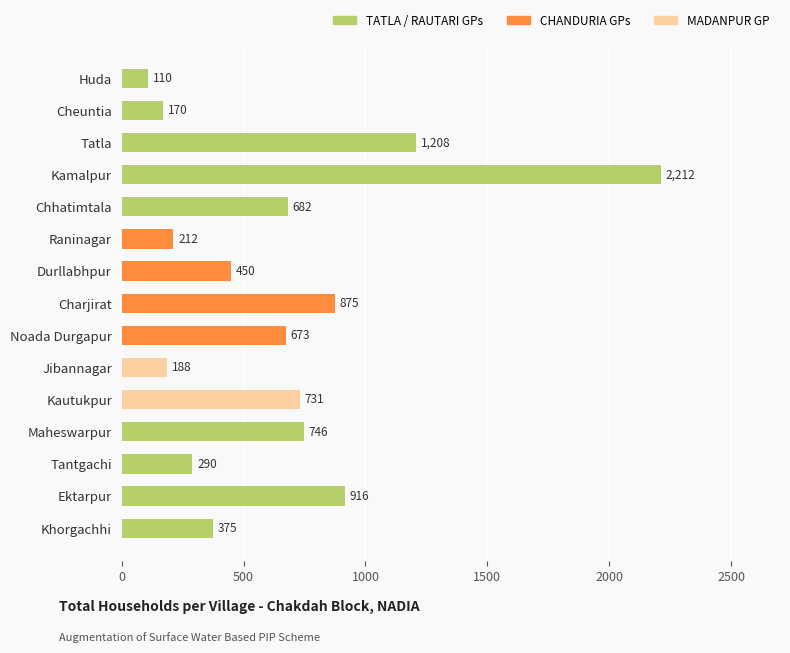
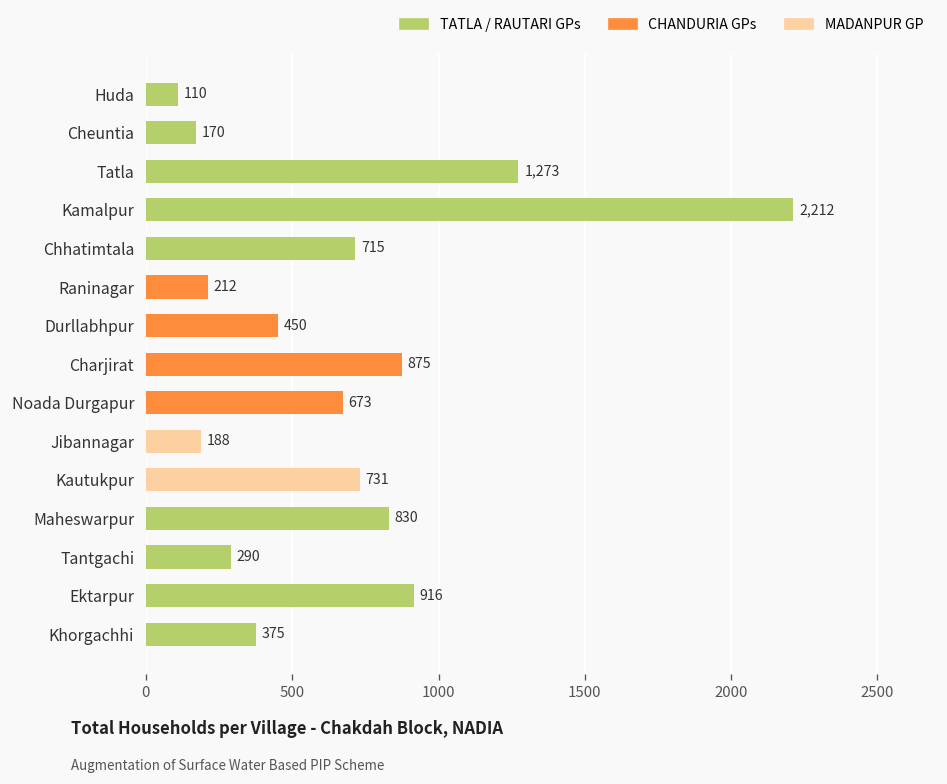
  {
    "Huda": "110",
    "Cheuntia": "170",
-   "Tatla": "1,208",
+   "Tatla": "1,273",
    "Kamalpur": "2,212",
-   "Chhatimtala": "682",
+   "Chhatimtala": "715",
    "Raninagar": "212",
    "Durllabhpur": "450",
    "Charjirat": "875",
    "Noada Durgapur": "673",
    "Jibannagar": "188",
    "Kautukpur": "731",
-   "Maheswarpur": "746",
+   "Maheswarpur": "830",
    "Tantgachi": "290",
    "Ektarpur": "916",
    "Khorgachhi": "375"
  }
